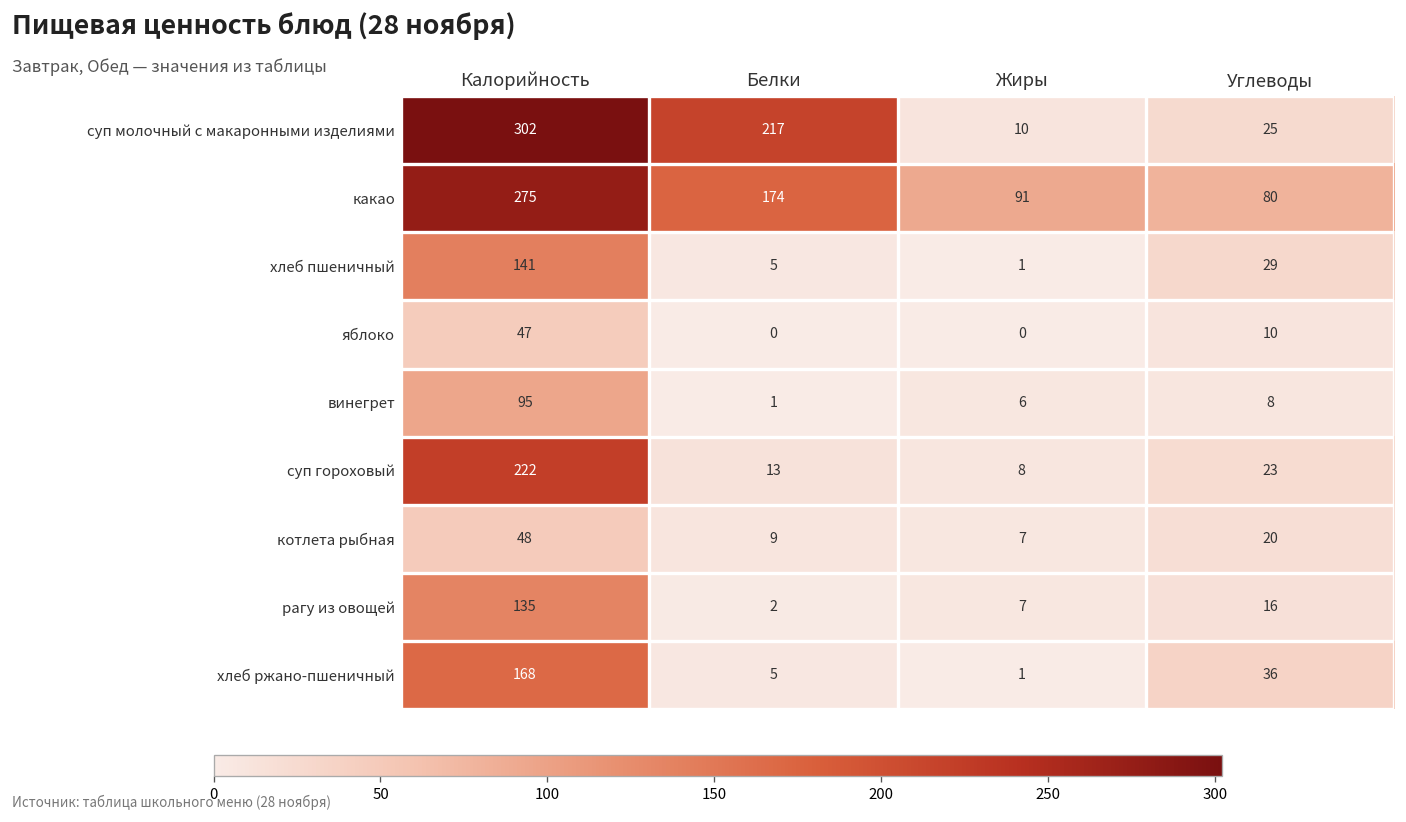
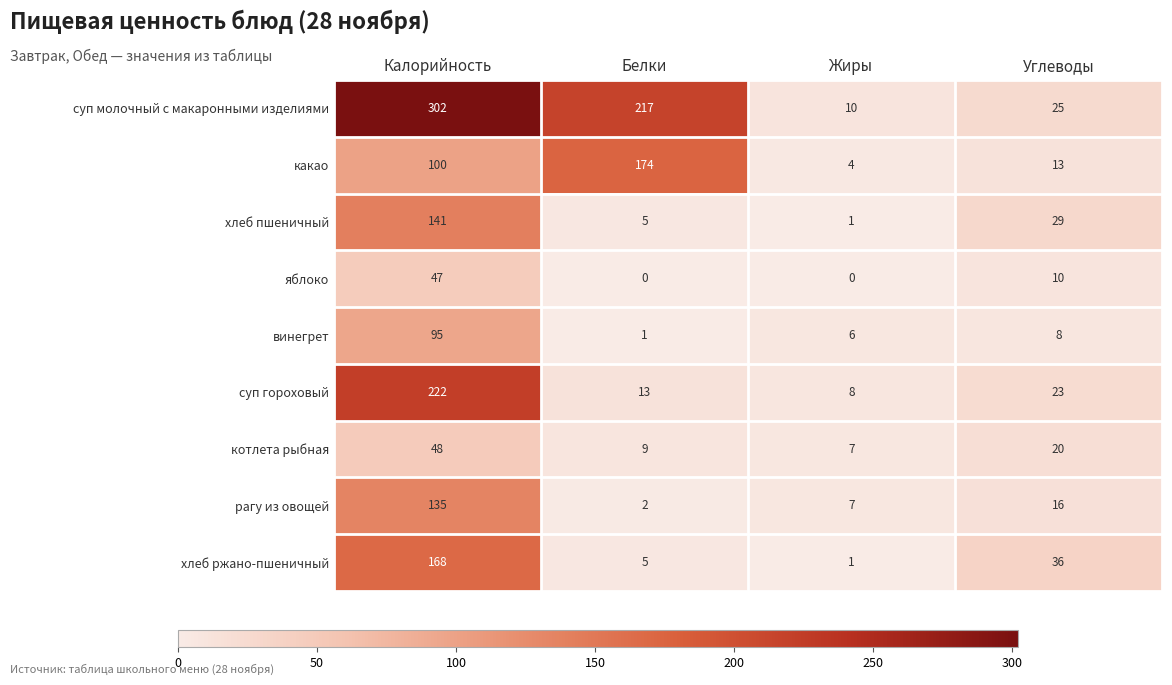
  {
    "суп молочный с макаронными изделиями": {
      "Калорийность": 302,
      "Белки": 217,
      "Жиры": 10,
      "Углеводы": 25
    },
    "какао": {
-     "Калорийность": 275,
+     "Калорийность": 100,
      "Белки": 174,
-     "Жиры": 91,
-     "Углеводы": 80
+     "Жиры": 4,
+     "Углеводы": 13
    },
    "хлеб пшеничный": {
      "Калорийность": 141,
      "Белки": 5,
      "Жиры": 1,
      "Углеводы": 29
    },
    "яблоко": {
      "Калорийность": 47,
      "Белки": 0,
      "Жиры": 0,
      "Углеводы": 10
    },
    "винегрет": {
      "Калорийность": 95,
      "Белки": 1,
      "Жиры": 6,
      "Углеводы": 8
    },
    "суп гороховый": {
      "Калорийность": 222,
      "Белки": 13,
      "Жиры": 8,
      "Углеводы": 23
    },
    "котлета рыбная": {
      "Калорийность": 48,
      "Белки": 9,
      "Жиры": 7,
      "Углеводы": 20
    },
    "рагу из овощей": {
      "Калорийность": 135,
      "Белки": 2,
      "Жиры": 7,
      "Углеводы": 16
    },
    "хлеб ржано-пшеничный": {
      "Калорийность": 168,
      "Белки": 5,
      "Жиры": 1,
      "Углеводы": 36
    }
  }
